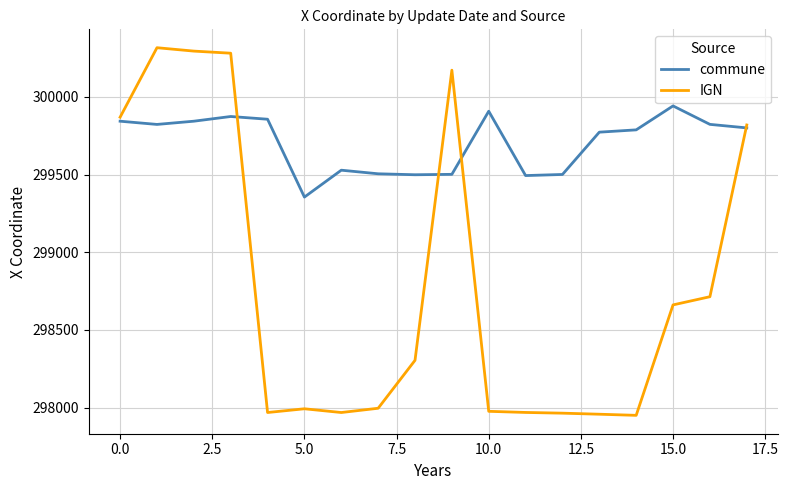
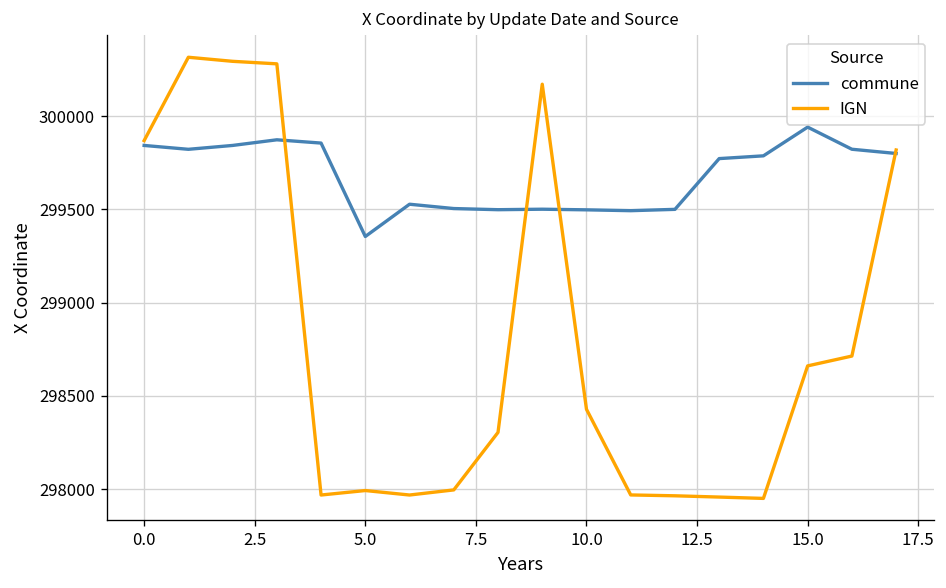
  {
    "commune": {
      "0.0": 299840,
      "5.0": 299360,
-     "10.0": 299910,
+     "10.0": 299500,
      "15.0": 299940
    },
    "IGN": {
      "0.0": 299870,
      "5.0": 297990,
-     "10.0": 297980,
+     "10.0": 298430,
      "15.0": 298660
    }
  }
